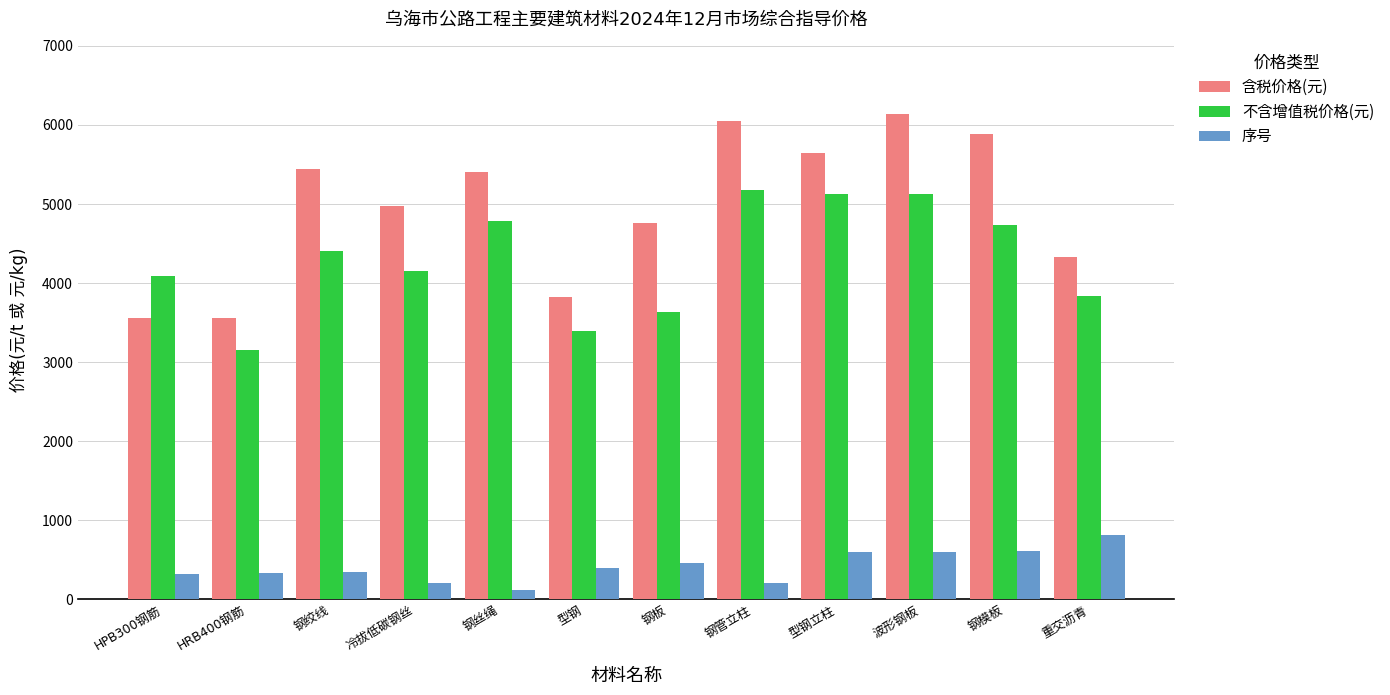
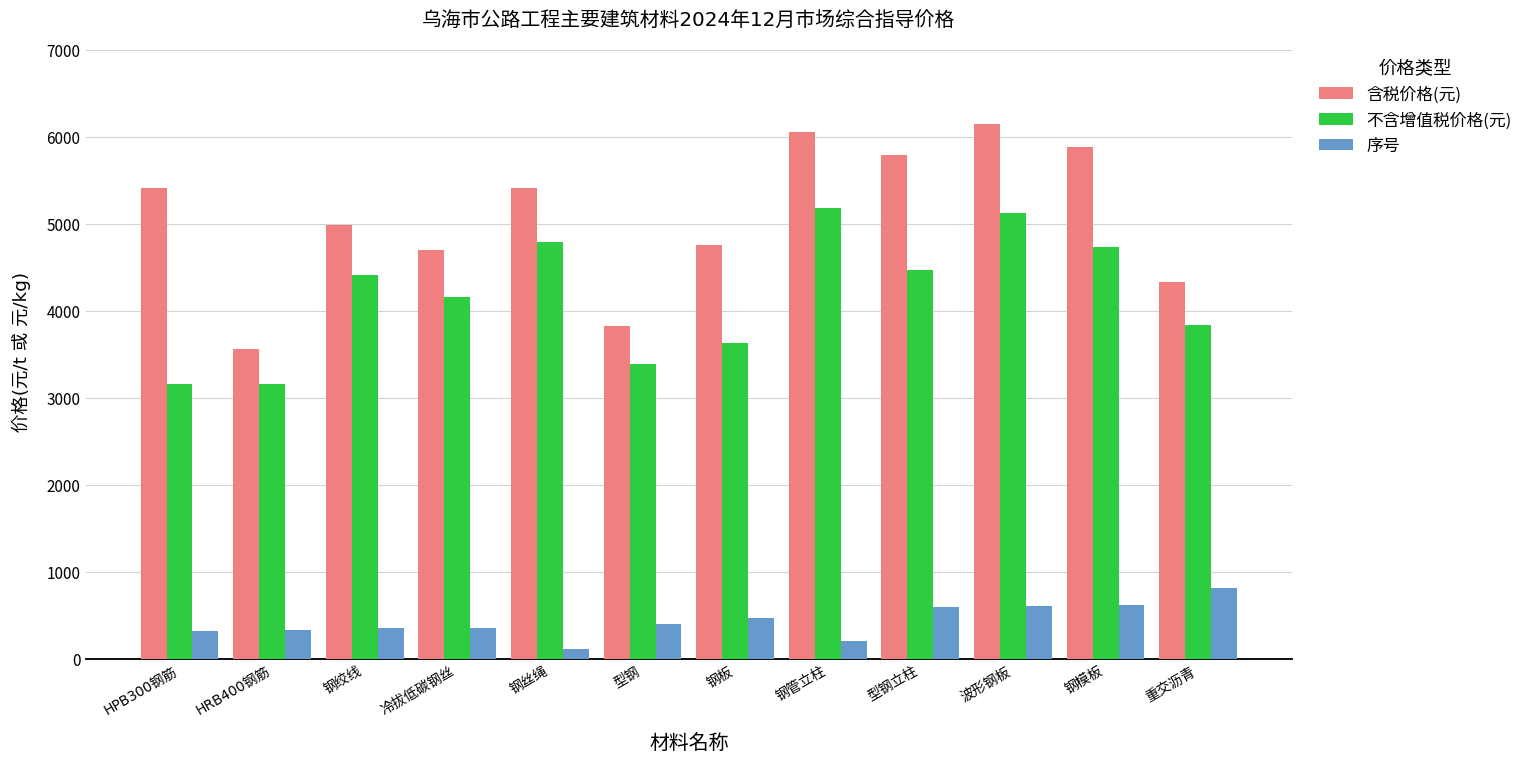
  {
    "含税价格(元)": {
-     "HPB300钢筋": 3600,
+     "HPB300钢筋": 5400,
      "HRB400钢筋": 3600,
-     "钢绞线": 5400,
-     "冷拔低碳钢丝": 5000,
+     "钢绞线": 5000,
+     "冷拔低碳钢丝": 4700,
      "钢丝绳": 5400,
      "型钢": 3800,
      "钢板": 4800,
      "钢管立柱": 6100,
-     "型钢立柱": 5600,
+     "型钢立柱": 5800,
      "波形钢板": 6100,
      "钢模板": 5900,
      "重交沥青": 4300
    },
    "不含增值税价格(元)": {
-     "HPB300钢筋": 4100,
+     "HPB300钢筋": 3200,
      "HRB400钢筋": 3200,
      "钢绞线": 4400,
      "冷拔低碳钢丝": 4200,
      "钢丝绳": 4800,
      "型钢": 3400,
      "钢板": 3600,
      "钢管立柱": 5200,
-     "型钢立柱": 5100,
+     "型钢立柱": 4500,
      "波形钢板": 5100,
      "钢模板": 4700,
      "重交沥青": 3800
    },
    "序号": {
      "HPB300钢筋": 300,
      "HRB400钢筋": 300,
      "钢绞线": 300,
-     "冷拔低碳钢丝": 200,
+     "冷拔低碳钢丝": 400,
      "钢丝绳": 100,
      "型钢": 400,
      "钢板": 500,
      "钢管立柱": 200,
      "型钢立柱": 600,
      "波形钢板": 600,
      "钢模板": 600,
      "重交沥青": 800
    }
  }
